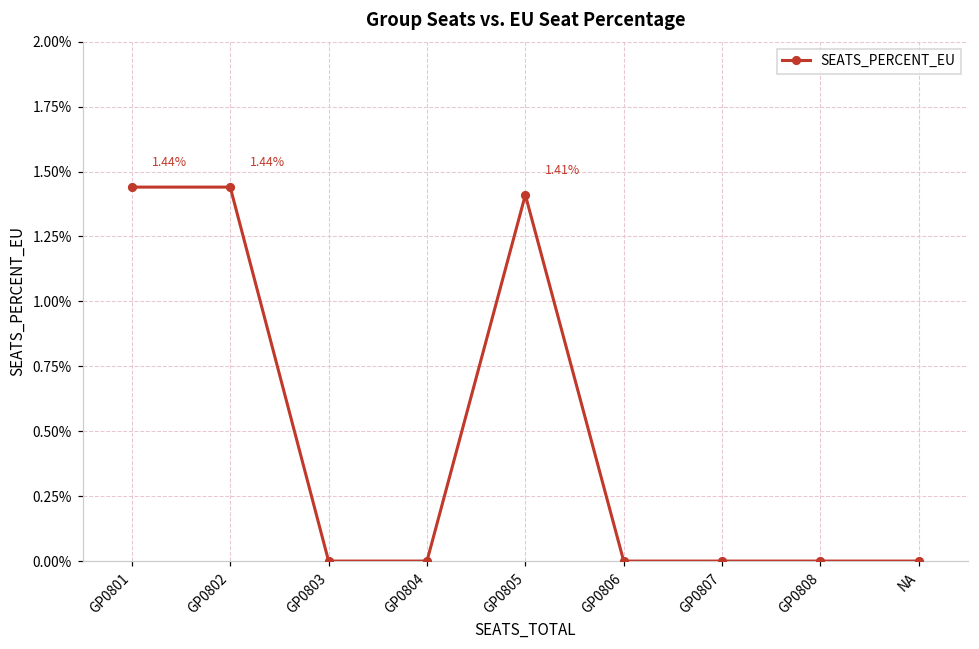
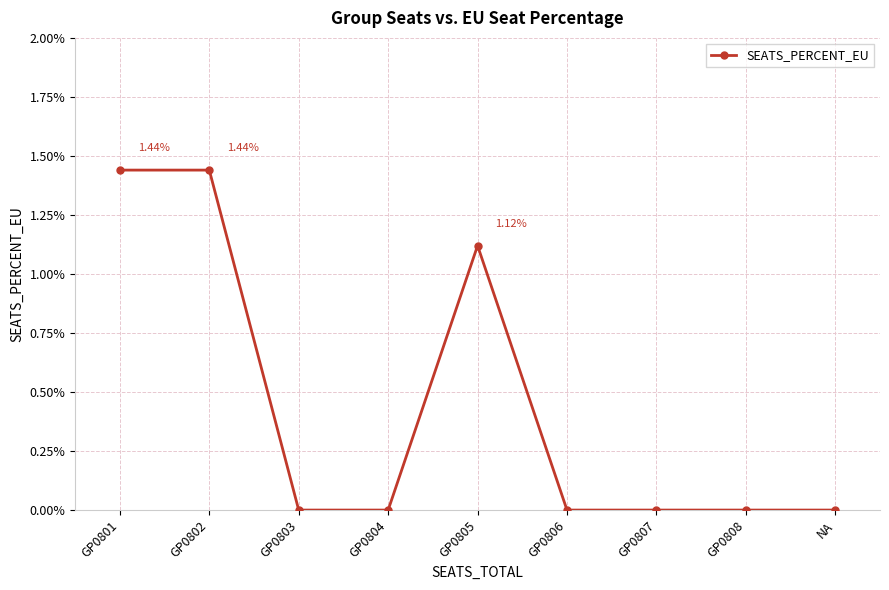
  {
    "GP0801": "1.44%",
    "GP0802": "1.44%",
-   "GP0805": "1.41%"
+   "GP0805": "1.12%"
  }
